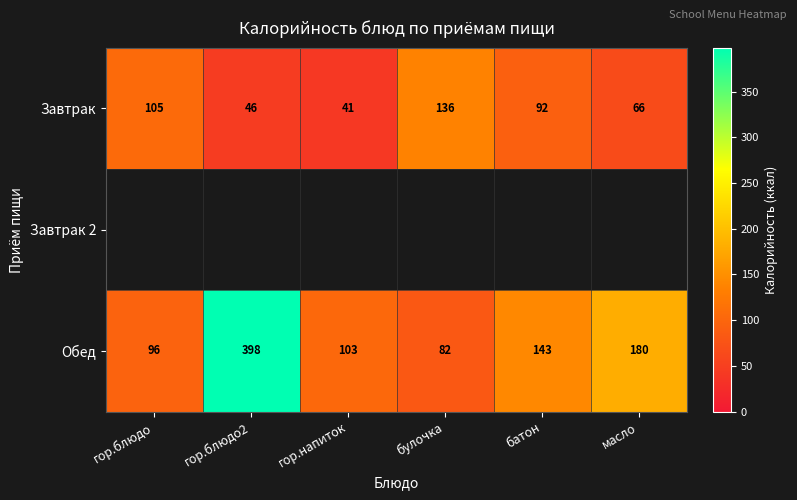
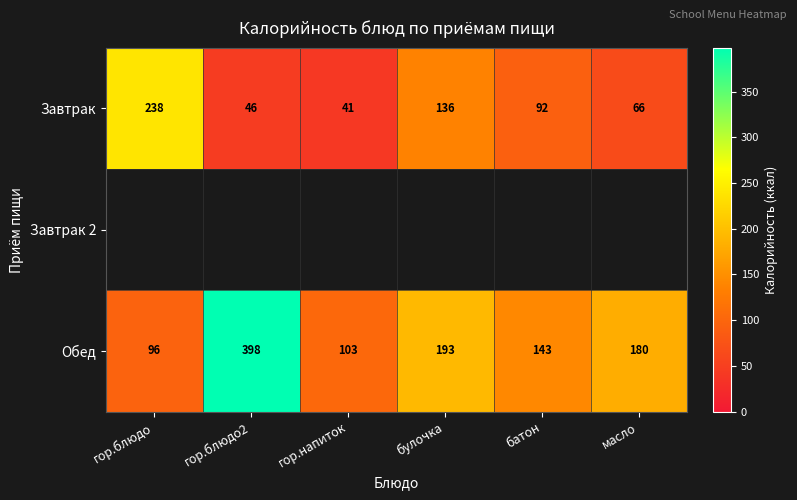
  {
    "Завтрак": {
-     "гор.блюдо": 105,
+     "гор.блюдо": 238,
      "гор.блюдо2": 46,
      "гор.напиток": 41,
      "булочка": 136,
      "батон": 92,
      "масло": 66
    },
    "Обед": {
      "гор.блюдо": 96,
      "гор.блюдо2": 398,
      "гор.напиток": 103,
-     "булочка": 82,
+     "булочка": 193,
      "батон": 143,
      "масло": 180
    }
  }
